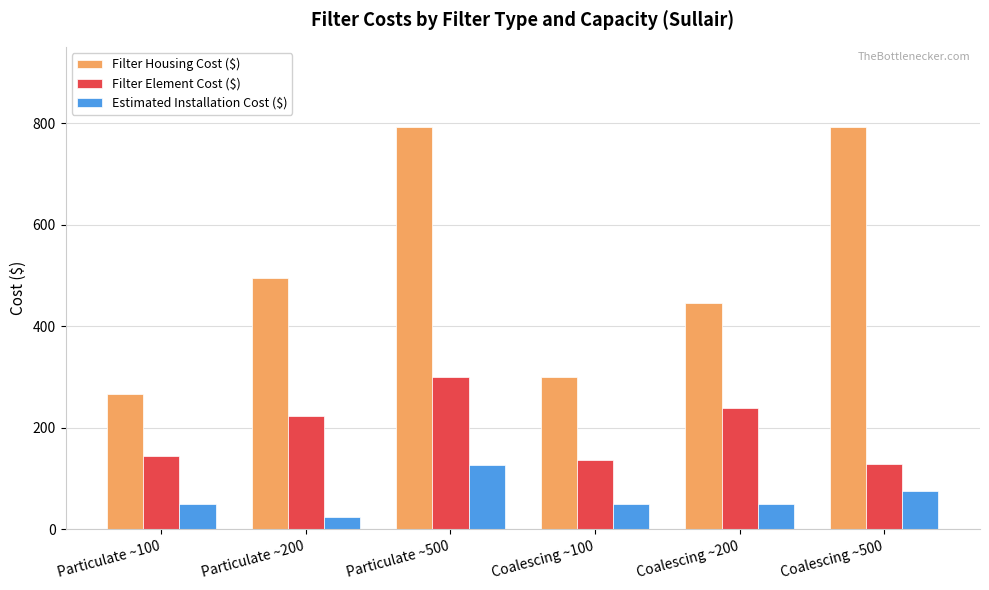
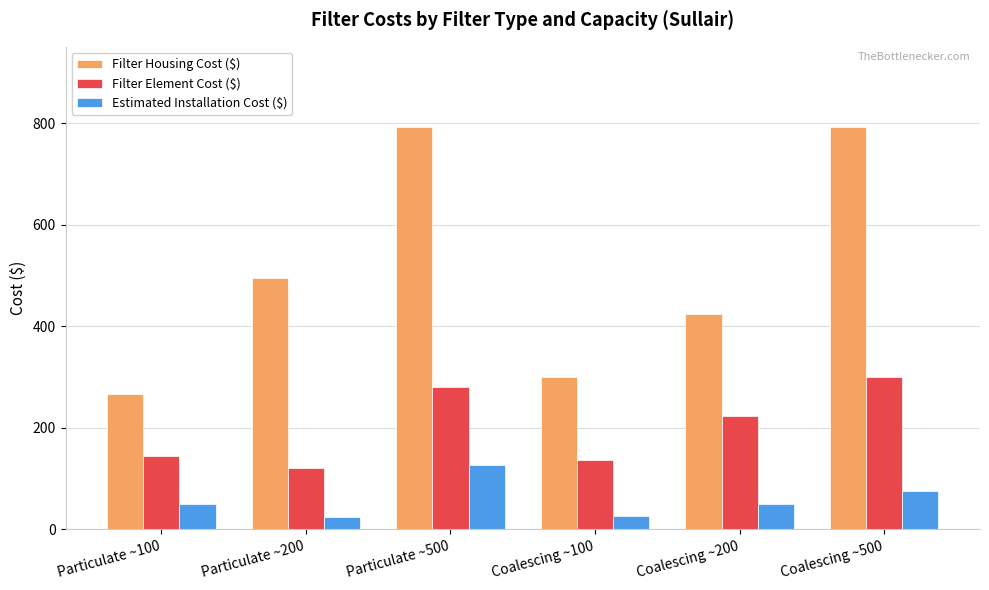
  {
    "Filter Housing Cost ($)": {
      "Particulate ~100": 270,
      "Particulate ~200": 500,
      "Particulate ~500": 790,
      "Coalescing ~100": 300,
-     "Coalescing ~200": 450,
+     "Coalescing ~200": 430,
      "Coalescing ~500": 790
    },
    "Filter Element Cost ($)": {
      "Particulate ~100": 150,
-     "Particulate ~200": 220,
-     "Particulate ~500": 300,
+     "Particulate ~200": 120,
+     "Particulate ~500": 280,
      "Coalescing ~100": 140,
-     "Coalescing ~200": 240,
-     "Coalescing ~500": 130
+     "Coalescing ~200": 220,
+     "Coalescing ~500": 300
    },
    "Estimated Installation Cost ($)": {
      "Particulate ~100": 50,
      "Particulate ~200": 30,
      "Particulate ~500": 130,
-     "Coalescing ~100": 50,
+     "Coalescing ~100": 30,
      "Coalescing ~200": 50,
      "Coalescing ~500": 80
    }
  }
